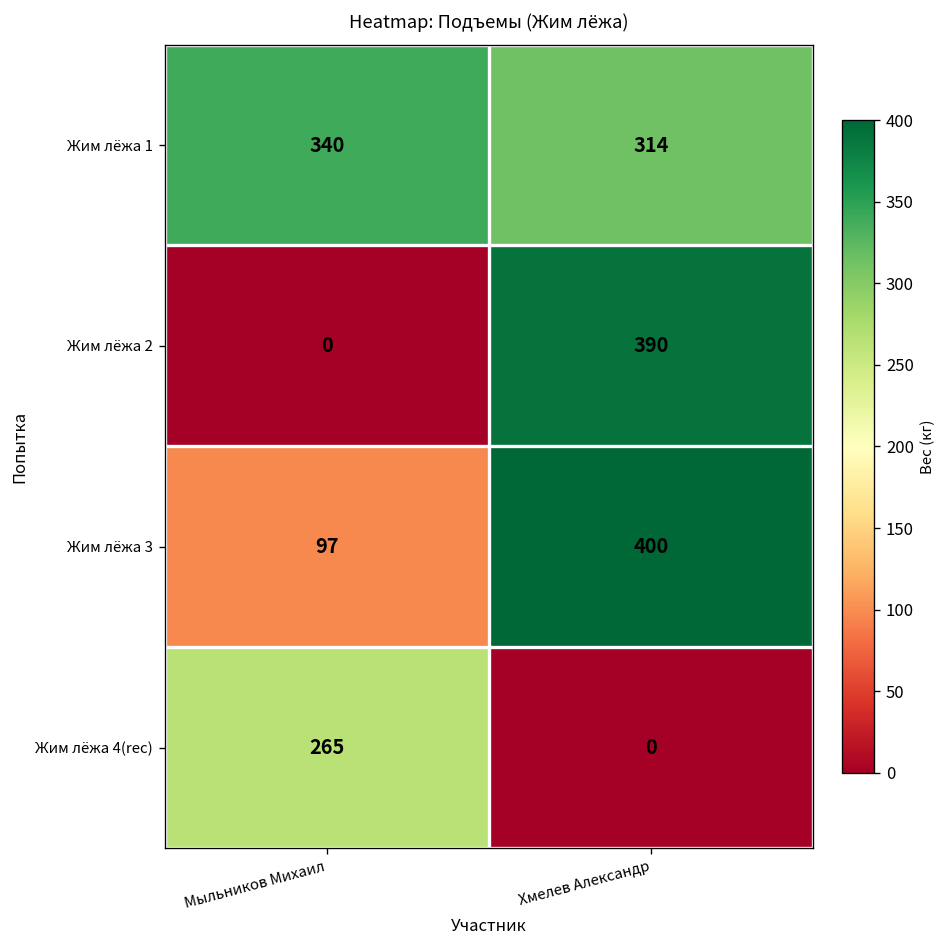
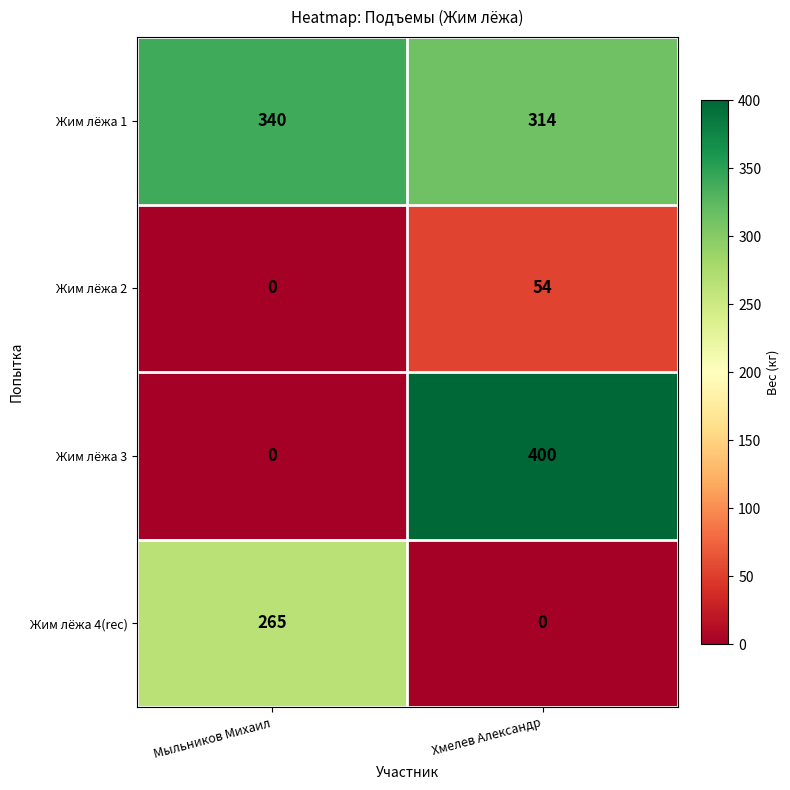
  {
    "Жим лёжа 1": {
      "Мыльников Михаил": 340,
      "Хмелев Александр": 314
    },
    "Жим лёжа 2": {
      "Мыльников Михаил": 0,
-     "Хмелев Александр": 390
+     "Хмелев Александр": 54
    },
    "Жим лёжа 3": {
-     "Мыльников Михаил": 97,
+     "Мыльников Михаил": 0,
      "Хмелев Александр": 400
    },
    "Жим лёжа 4(rec)": {
      "Мыльников Михаил": 265,
      "Хмелев Александр": 0
    }
  }
